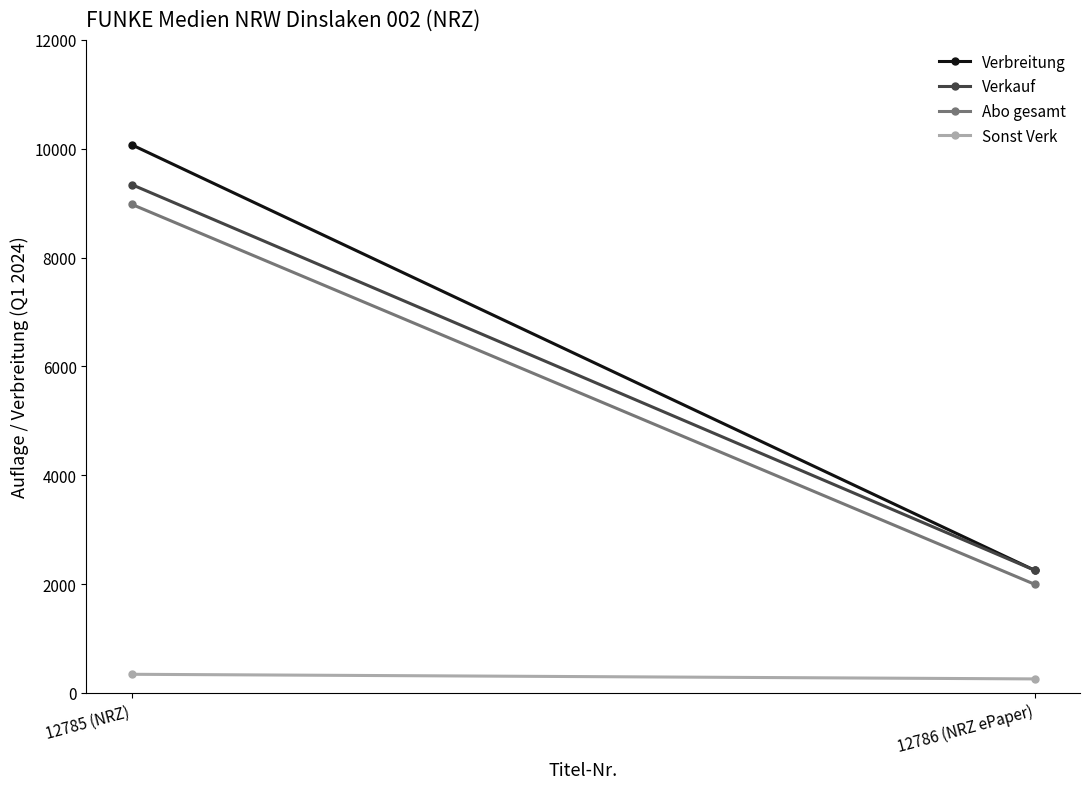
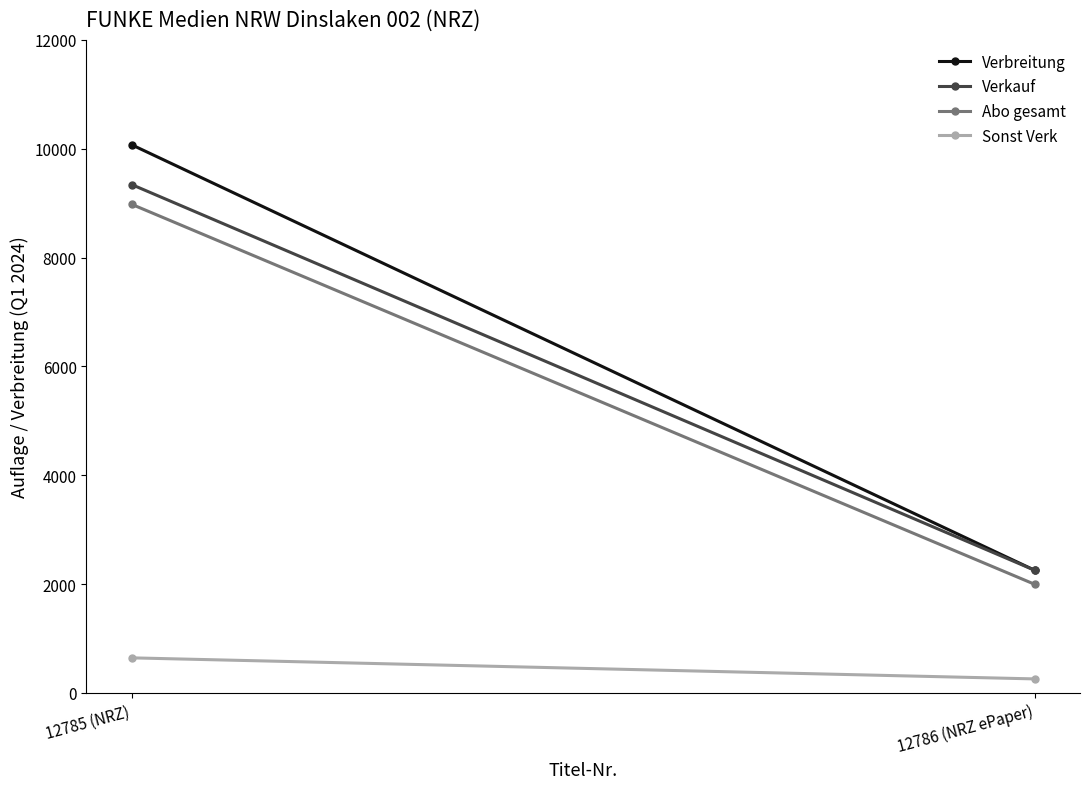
  {
    "Verbreitung": {
      "12785 (NRZ)": 10100
    },
    "Verkauf": {
      "12785 (NRZ)": 9300
    },
    "Abo gesamt": {
      "12785 (NRZ)": 9000,
      "12786 (NRZ ePaper)": 2000
    },
    "Sonst Verk": {
-     "12785 (NRZ)": 300,
+     "12785 (NRZ)": 600,
      "12786 (NRZ ePaper)": 300
    }
  }
